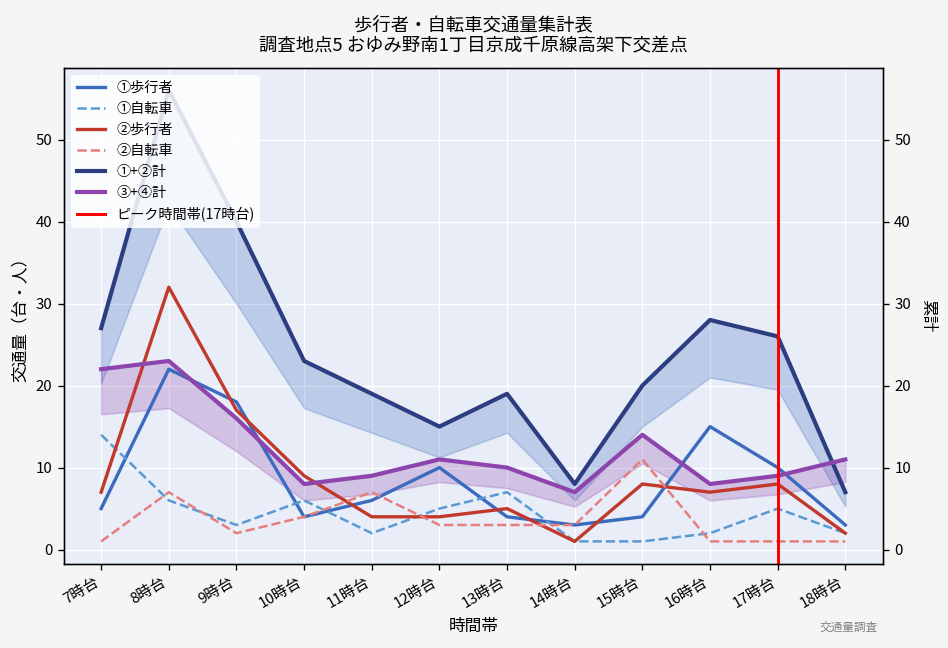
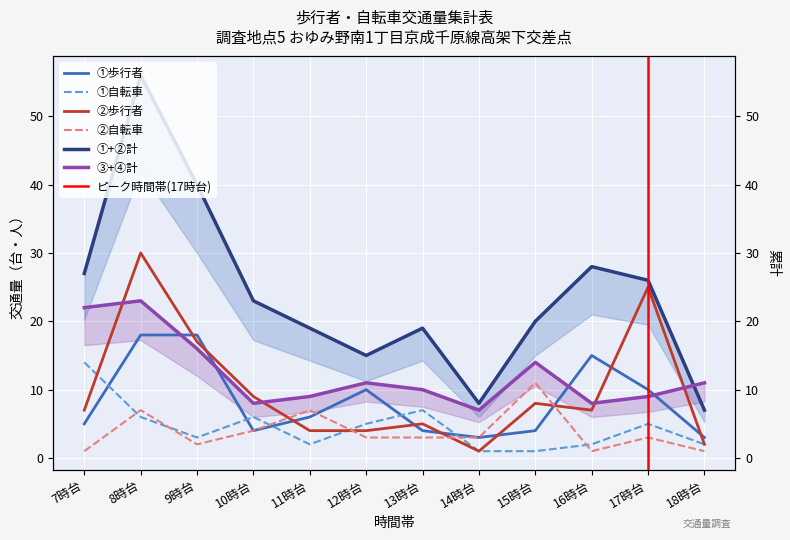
  {
    "①歩行者": {
      "7時台": 5,
-     "8時台": 22,
+     "8時台": 18,
      "9時台": 18,
      "11時台": 6,
      "12時台": 10,
      "13時台": 4,
      "15時台": 4,
      "16時台": 15,
      "17時台": 10,
      "18時台": 3
    },
    "①自転車": {
      "7時台": 14,
      "8時台": 6,
      "9時台": 3,
      "10時台": 6,
      "11時台": 2,
      "12時台": 5,
      "13時台": 7,
      "15時台": 1,
      "16時台": 2,
      "17時台": 5
    },
    "②歩行者": {
      "7時台": 7,
-     "8時台": 32,
+     "8時台": 30,
      "9時台": 17,
      "10時台": 9,
      "11時台": 4,
      "12時台": 4,
      "13時台": 5,
      "15時台": 8,
      "16時台": 7,
-     "17時台": 8
+     "17時台": 25
    },
    "②自転車": {
      "7時台": 1,
      "8時台": 7,
      "9時台": 2,
      "11時台": 7,
      "12時台": 3,
      "13時台": 3,
      "15時台": 11,
      "16時台": 1,
-     "17時台": 1,
+     "17時台": 3,
      "18時台": 1
    },
    "①+②計": {
      "7時台": 27,
      "10時台": 23,
      "11時台": 19,
      "12時台": 15,
      "13時台": 19,
      "14時台": 8,
      "15時台": 20,
      "16時台": 28,
      "17時台": 26,
      "18時台": 7
    },
    "③+④計": {
      "7時台": 22,
      "8時台": 23,
      "9時台": 16,
      "10時台": 8,
      "11時台": 9,
      "12時台": 11,
      "13時台": 10,
      "14時台": 7,
      "15時台": 14,
      "16時台": 8,
      "17時台": 9,
      "18時台": 11
    }
  }
